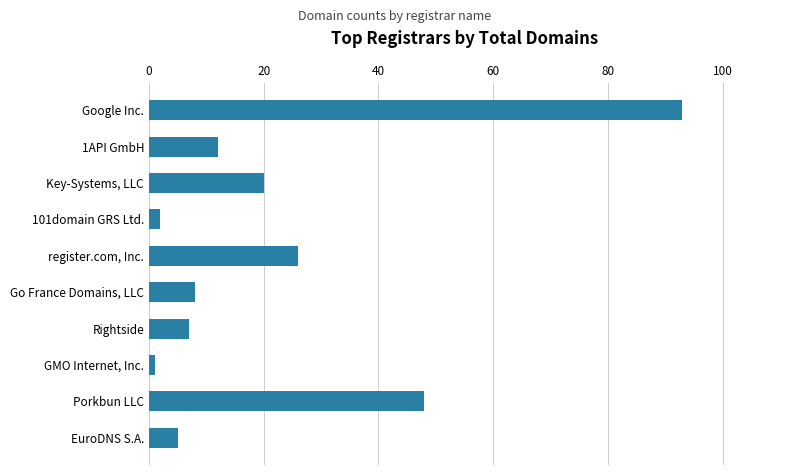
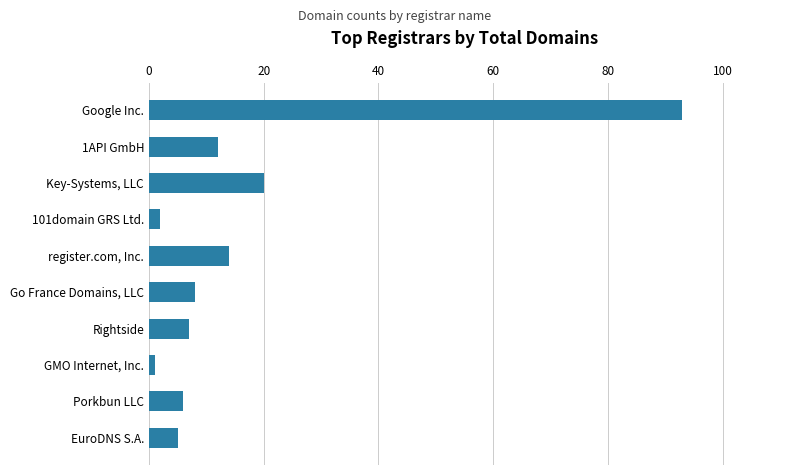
  {
    "Google Inc.": 93,
    "1API GmbH": 12,
    "Key-Systems, LLC": 20,
    "101domain GRS Ltd.": 2,
-   "register.com, Inc.": 26,
+   "register.com, Inc.": 14,
    "Go France Domains, LLC": 8,
    "Rightside": 7,
    "GMO Internet, Inc.": 1,
-   "Porkbun LLC": 48,
+   "Porkbun LLC": 6,
    "EuroDNS S.A.": 5
  }
